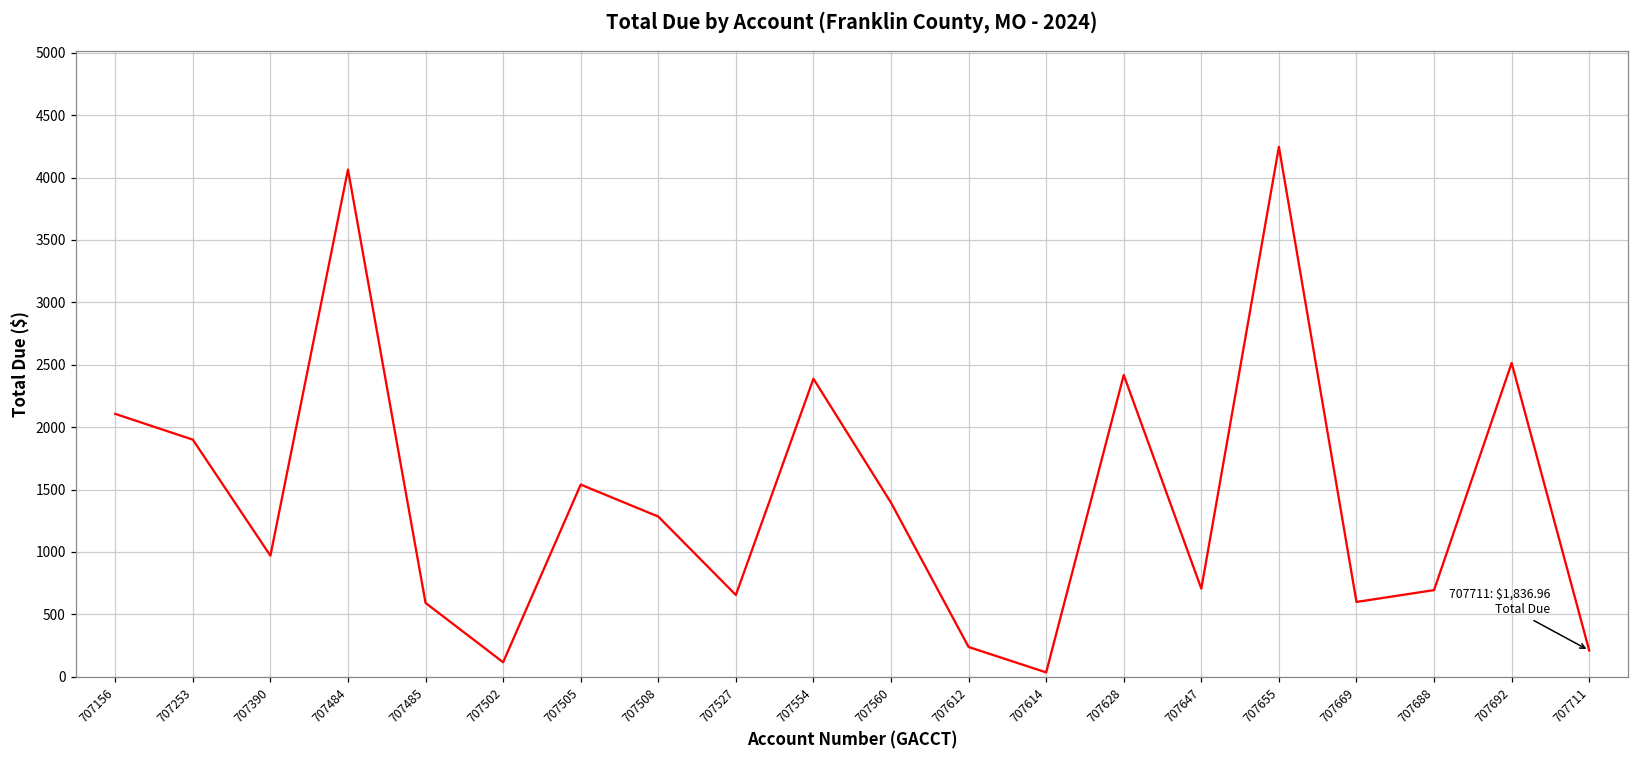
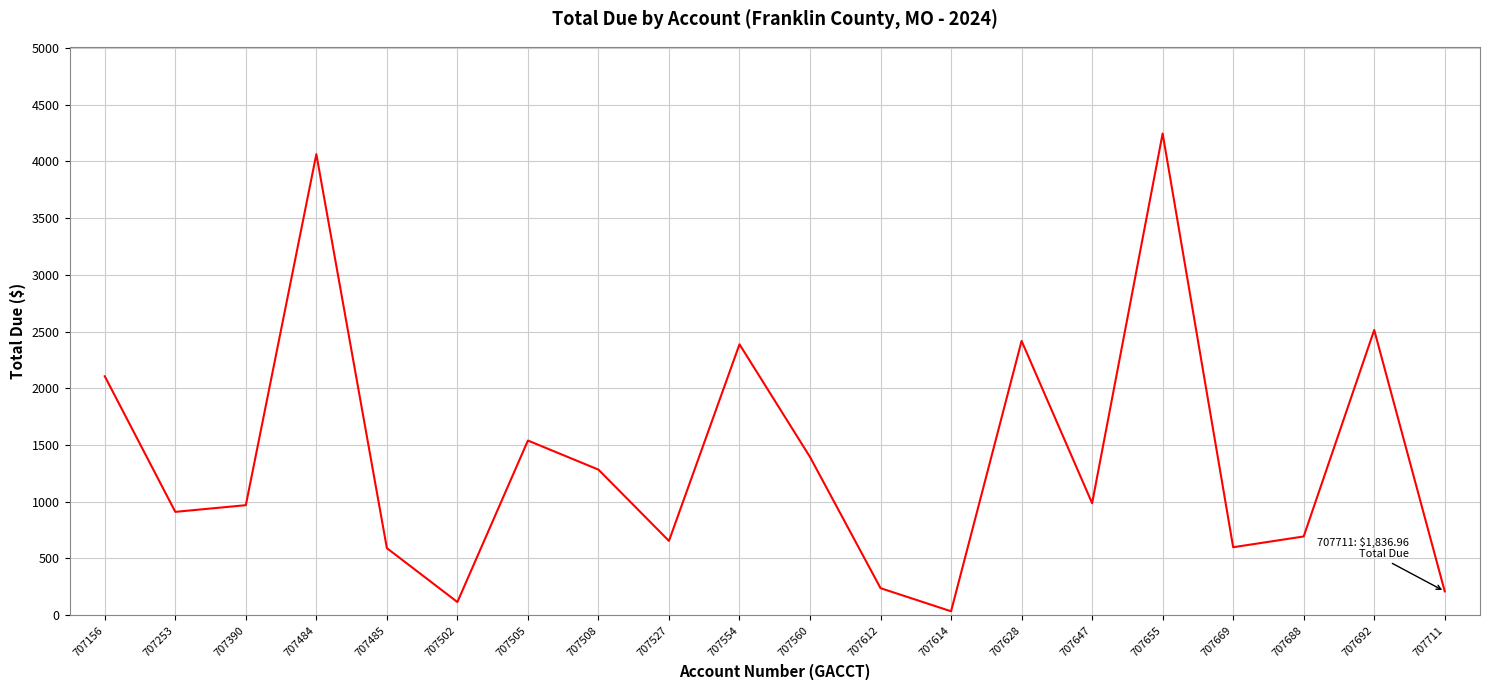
  {
    "707156": 2110,
-   "707253": 1900,
+   "707253": 910,
    "707390": 970,
    "707484": 4060,
    "707485": 590,
    "707502": 120,
    "707505": 1540,
    "707508": 1280,
    "707527": 650,
    "707554": 2390,
    "707560": 1390,
    "707612": 240,
    "707614": 30,
    "707628": 2420,
-   "707647": 710,
+   "707647": 990,
    "707655": 4250,
    "707669": 600,
    "707688": 690,
    "707692": 2510
  }
